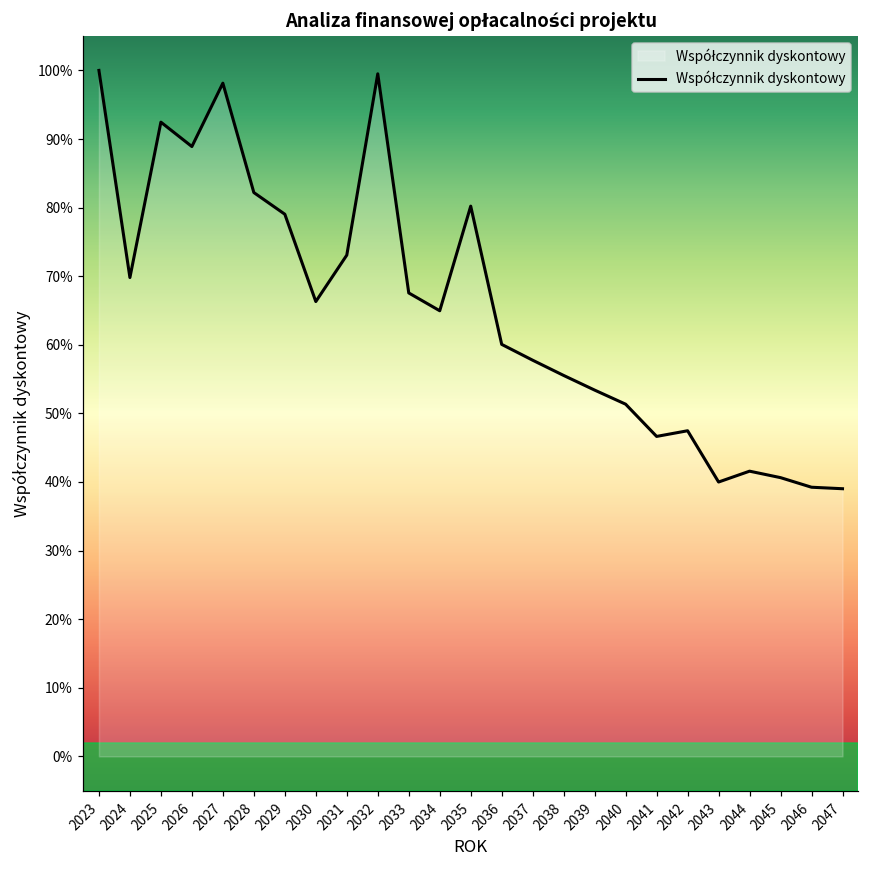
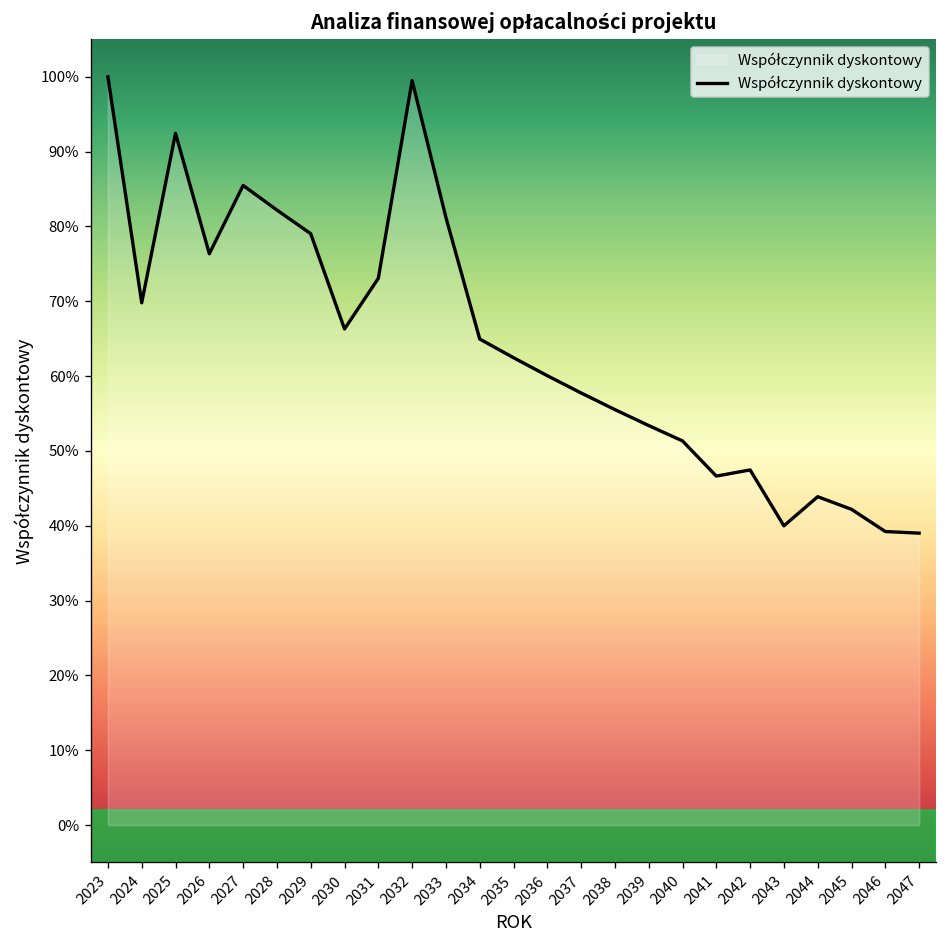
  {
    "2023": "100%",
    "2024": "70%",
    "2025": "92%",
-   "2026": "89%",
-   "2027": "98%",
+   "2026": "76%",
+   "2027": "85%",
    "2028": "82%",
    "2029": "79%",
    "2030": "66%",
    "2031": "73%",
    "2032": "100%",
-   "2033": "68%",
+   "2033": "81%",
    "2034": "65%",
-   "2035": "80%",
+   "2035": "62%",
    "2036": "60%",
    "2037": "58%",
    "2038": "56%",
    "2039": "53%",
    "2040": "51%",
    "2041": "47%",
    "2042": "47%",
    "2043": "40%",
-   "2044": "42%",
-   "2045": "41%",
+   "2044": "44%",
+   "2045": "42%",
    "2046": "39%",
    "2047": "39%"
  }
